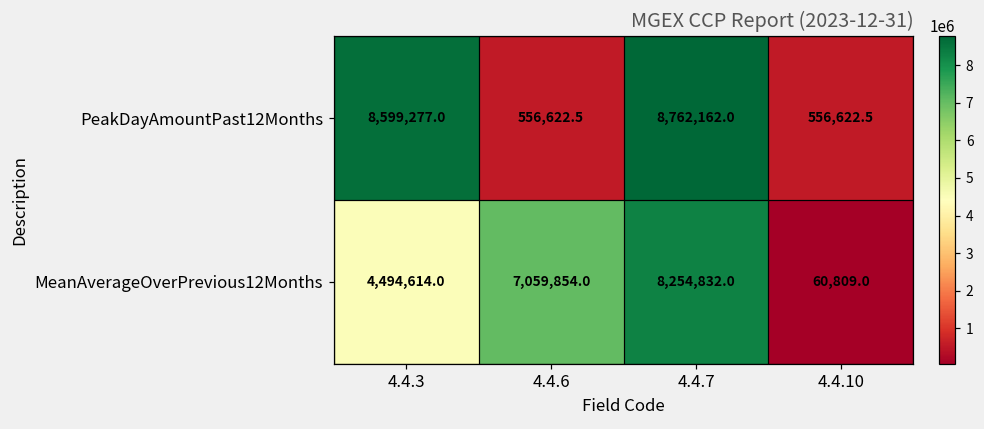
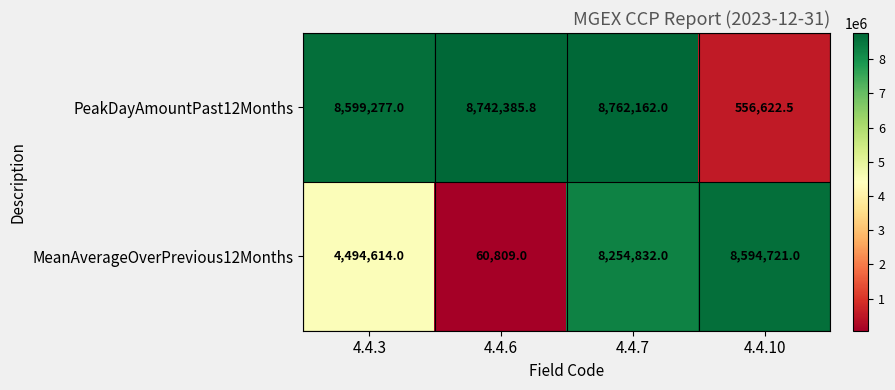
  {
    "PeakDayAmountPast12Months": {
      "4.4.3": "8,599,277.0",
-     "4.4.6": "556,622.5",
+     "4.4.6": "8,742,385.8",
      "4.4.7": "8,762,162.0",
      "4.4.10": "556,622.5"
    },
    "MeanAverageOverPrevious12Months": {
      "4.4.3": "4,494,614.0",
-     "4.4.6": "7,059,854.0",
+     "4.4.6": "60,809.0",
      "4.4.7": "8,254,832.0",
-     "4.4.10": "60,809.0"
+     "4.4.10": "8,594,721.0"
    }
  }
